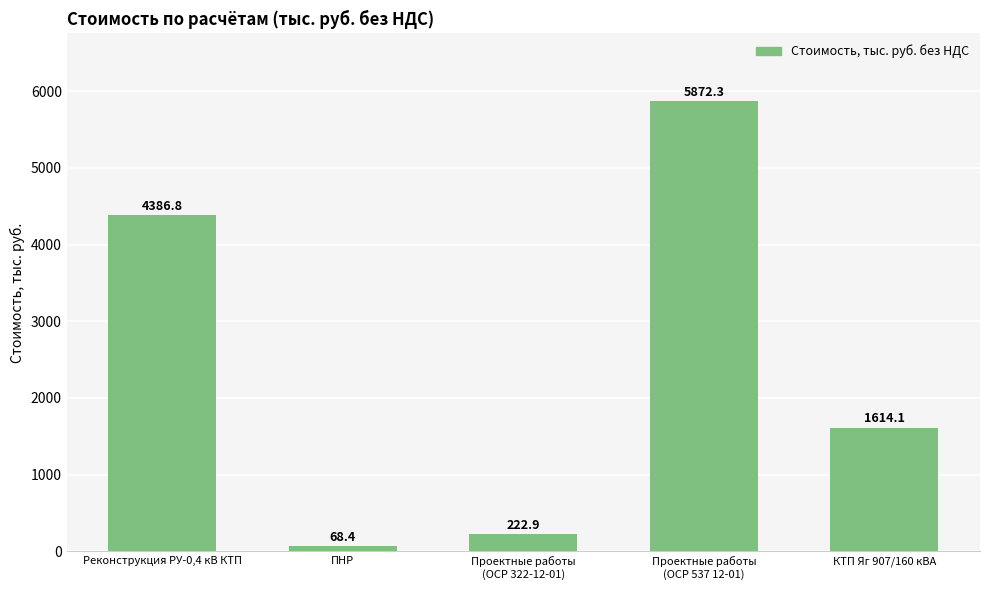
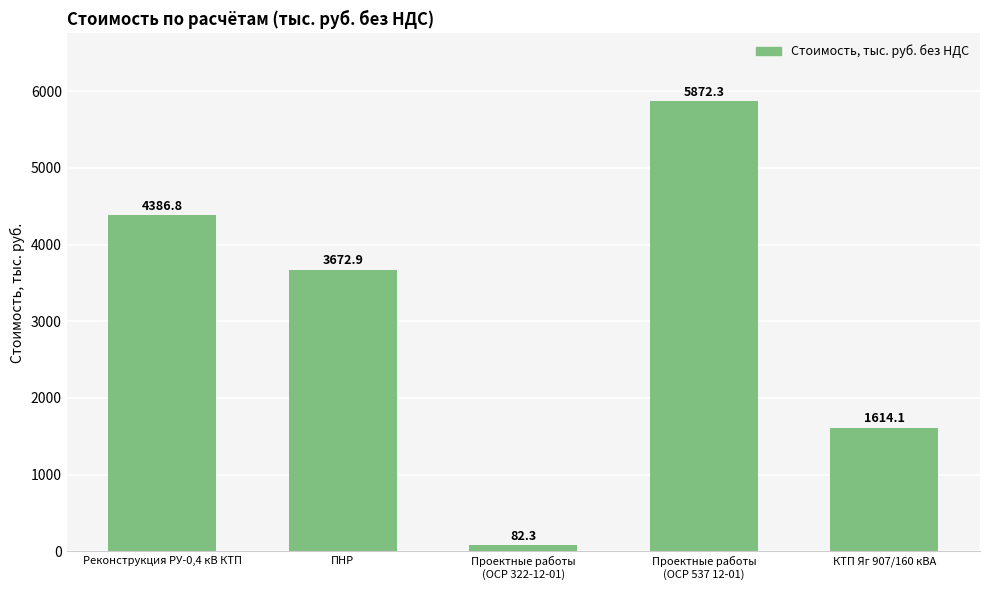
  {
    "Реконструкция РУ-0,4 кВ КТП": 4386.8,
-   "ПНР": 68.4,
-   "Проектные работы (ОСР 322-12-01)": 222.9,
+   "ПНР": 3672.9,
+   "Проектные работы (ОСР 322-12-01)": 82.3,
    "Проектные работы (ОСР 537 12-01)": 5872.3,
    "КТП Яг 907/160 кВА": 1614.1
  }
